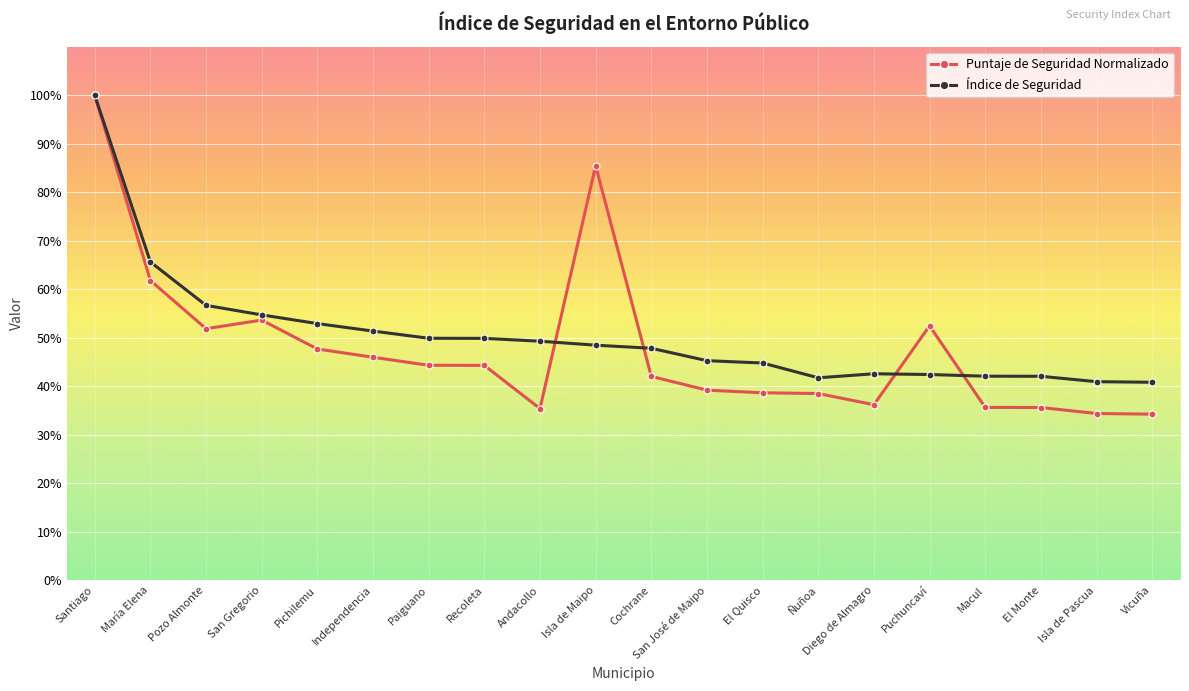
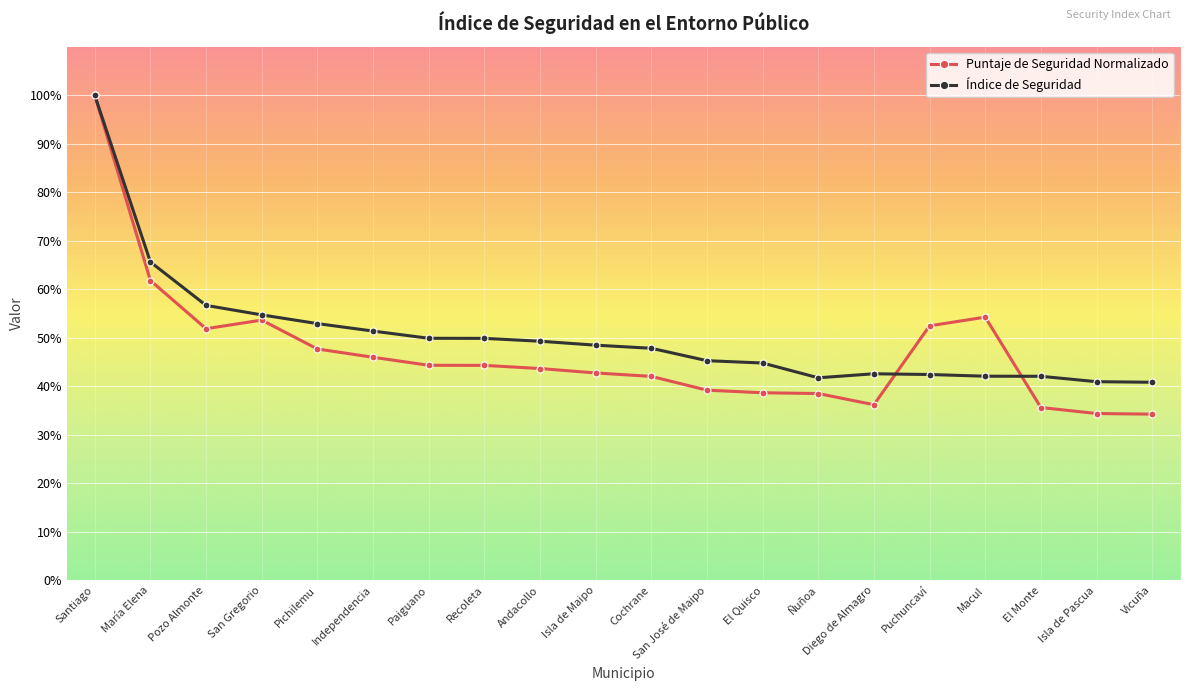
  {
    "Puntaje de Seguridad Normalizado": {
      "María Elena": "62%",
      "Pozo Almonte": "52%",
      "San Gregorio": "54%",
      "Pichilemu": "48%",
      "Independencia": "46%",
      "Paiguano": "44%",
      "Recoleta": "44%",
-     "Andacollo": "35%",
-     "Isla de Maipo": "85%",
+     "Andacollo": "44%",
+     "Isla de Maipo": "43%",
      "Cochrane": "42%",
      "San José de Maipo": "39%",
      "El Quisco": "39%",
      "Ñuñoa": "39%",
      "Diego de Almagro": "36%",
      "Puchuncaví": "52%",
-     "Macul": "36%",
+     "Macul": "54%",
      "El Monte": "36%",
      "Isla de Pascua": "34%",
      "Vicuña": "34%"
    },
    "Índice de Seguridad": {
      "María Elena": "66%",
      "Pozo Almonte": "57%",
      "San Gregorio": "55%",
      "Pichilemu": "53%",
      "Independencia": "51%",
      "Paiguano": "50%",
      "Recoleta": "50%",
      "Andacollo": "49%",
      "Isla de Maipo": "48%",
      "Cochrane": "48%",
      "San José de Maipo": "45%",
      "El Quisco": "45%",
      "Ñuñoa": "42%",
      "Diego de Almagro": "43%",
      "Puchuncaví": "42%",
      "Macul": "42%",
      "El Monte": "42%",
      "Isla de Pascua": "41%",
      "Vicuña": "41%"
    }
  }
